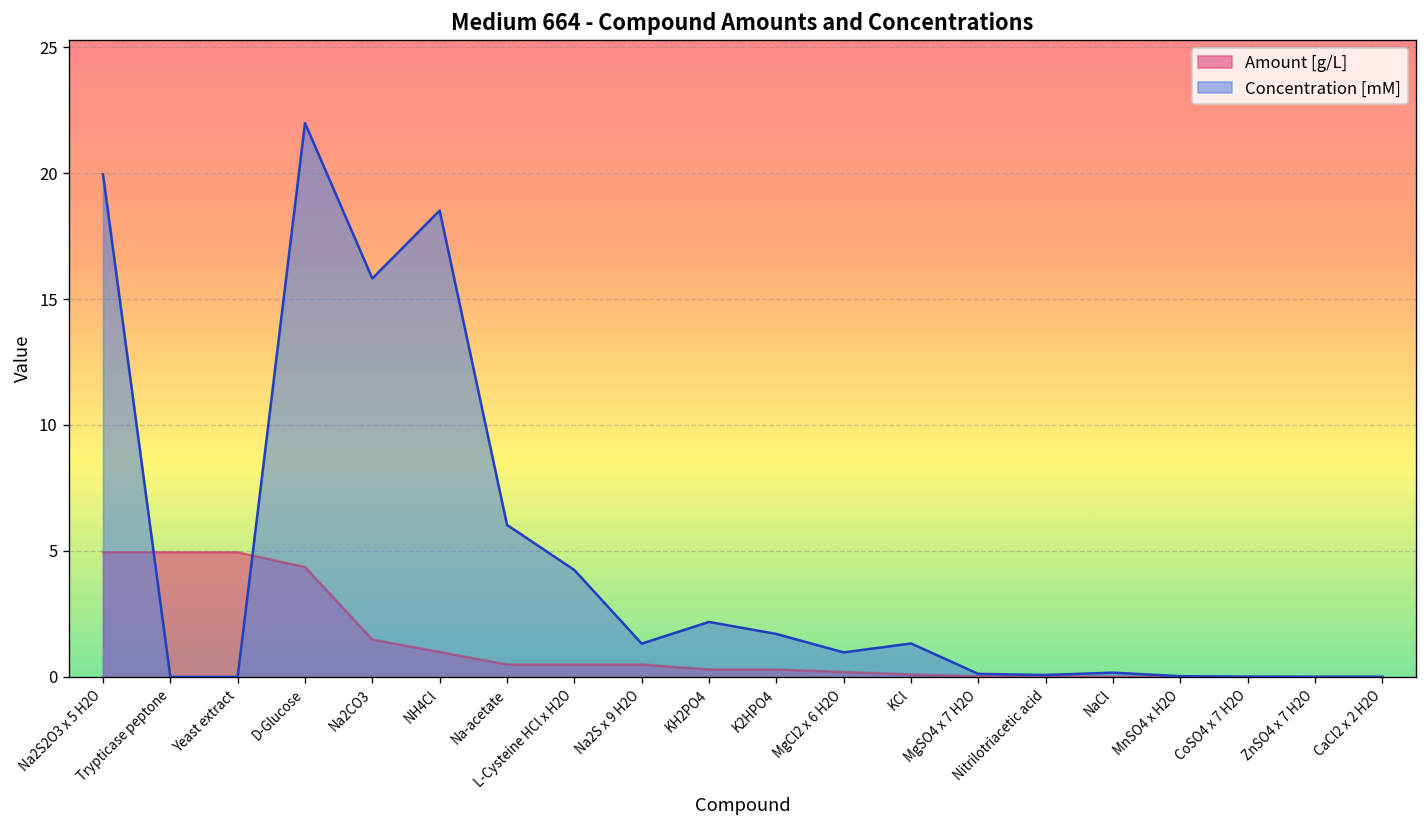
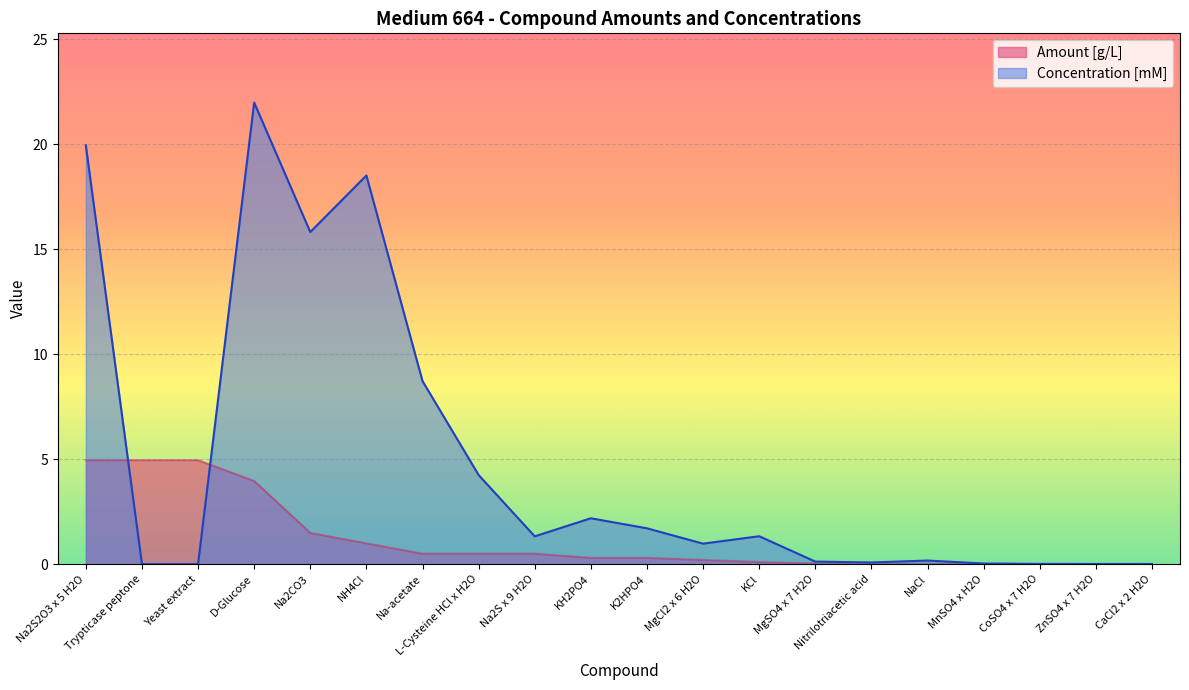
  {
    "Amount [g/L]": {
      "Na2S2O3 x 5 H2O": 5.0,
      "Trypticase peptone": 5.0,
      "Yeast extract": 5.0,
-     "D-Glucose": 4.4,
+     "D-Glucose": 4.0,
      "Na2CO3": 1.5,
      "NH4Cl": 1.0,
      "Na-acetate": 0.5,
      "L-Cysteine HCl x H2O": 0.5,
      "Na2S x 9 H2O": 0.5,
      "KH2PO4": 0.3,
      "K2HPO4": 0.3,
      "MgCl2 x 6 H2O": 0.2,
      "KCl": 0.1,
      "NaCl": 0.0
    },
    "Concentration [mM]": {
      "Na2S2O3 x 5 H2O": 19.9,
      "Trypticase peptone": 0.0,
      "Yeast extract": 0.0,
      "D-Glucose": 22.0,
      "Na2CO3": 15.8,
      "NH4Cl": 18.5,
-     "Na-acetate": 6.0,
+     "Na-acetate": 8.7,
      "L-Cysteine HCl x H2O": 4.2,
      "Na2S x 9 H2O": 1.3,
      "KH2PO4": 2.2,
      "K2HPO4": 1.7,
      "MgCl2 x 6 H2O": 1.0,
      "KCl": 1.3,
      "NaCl": 0.2
    }
  }
